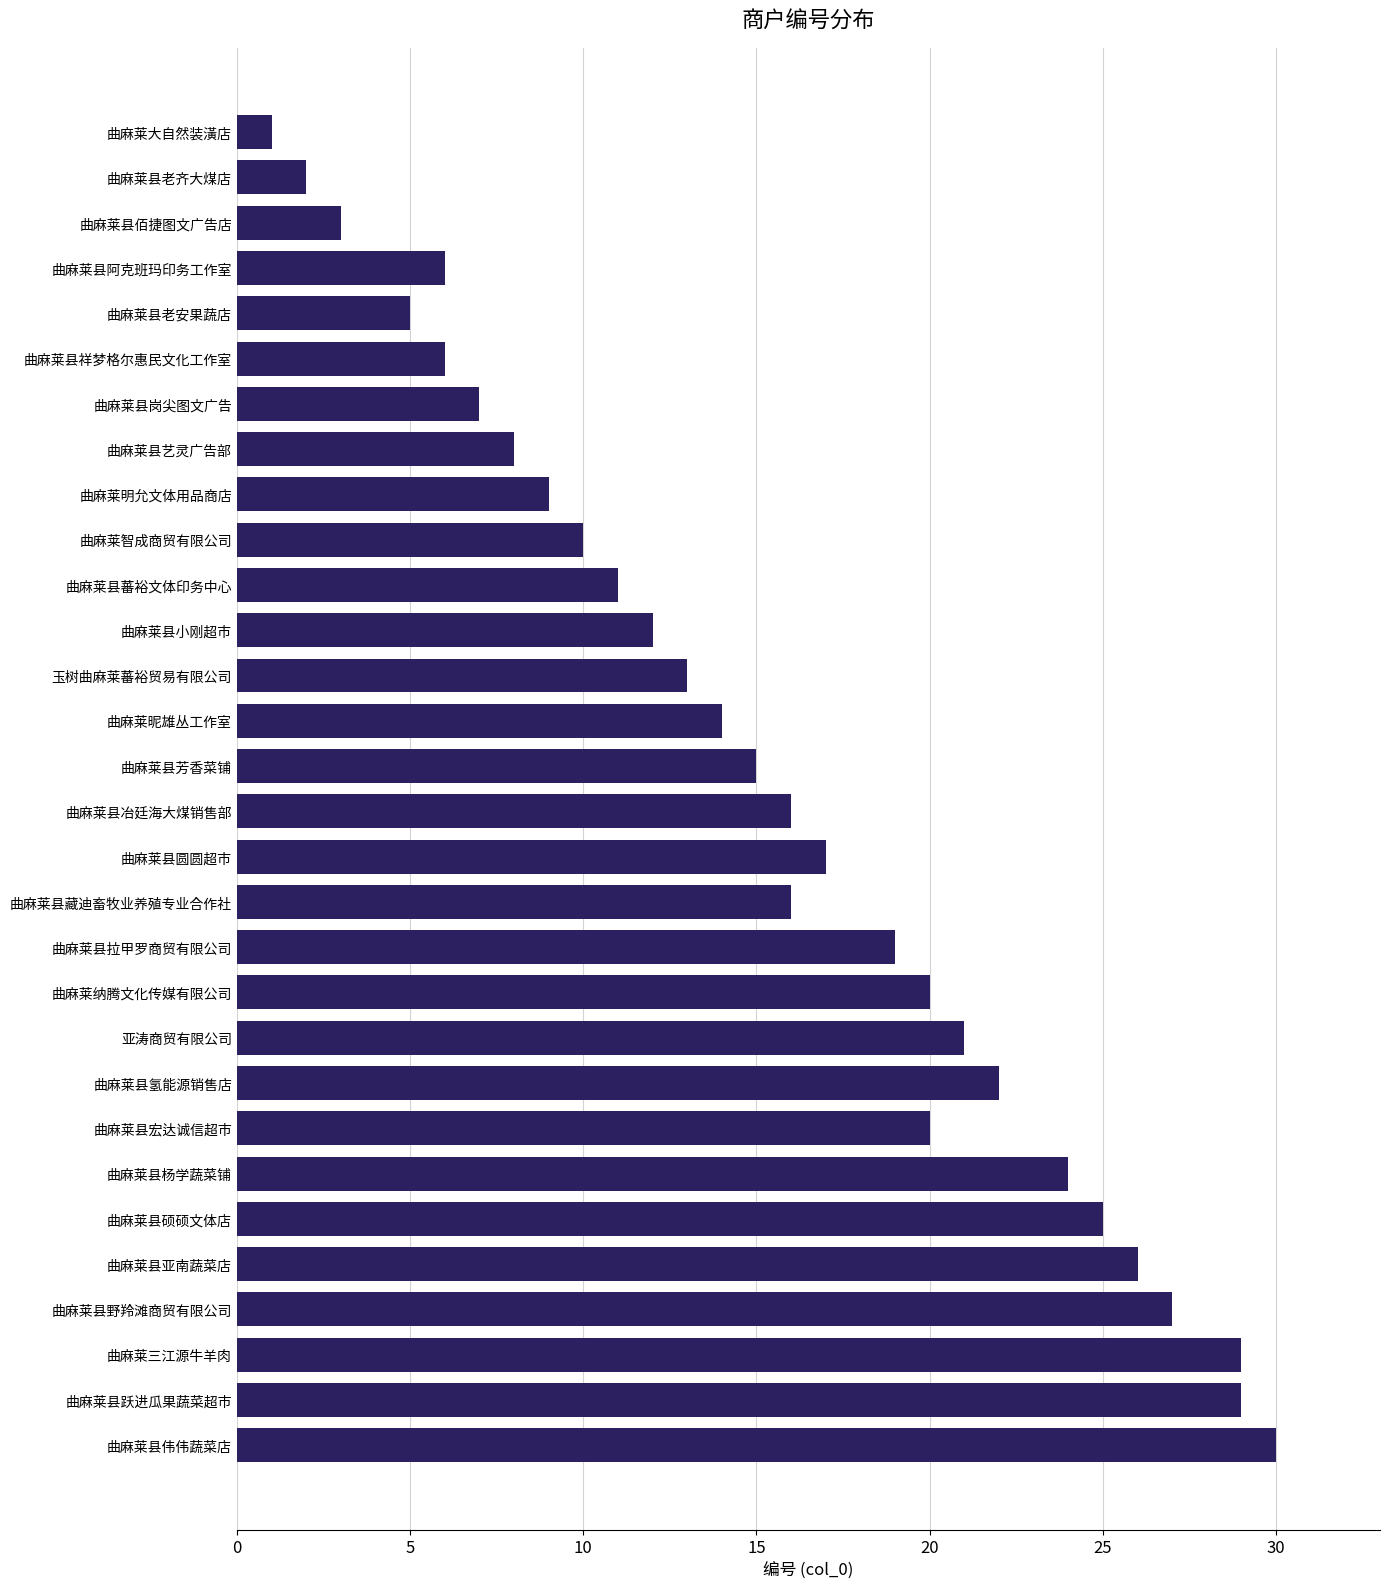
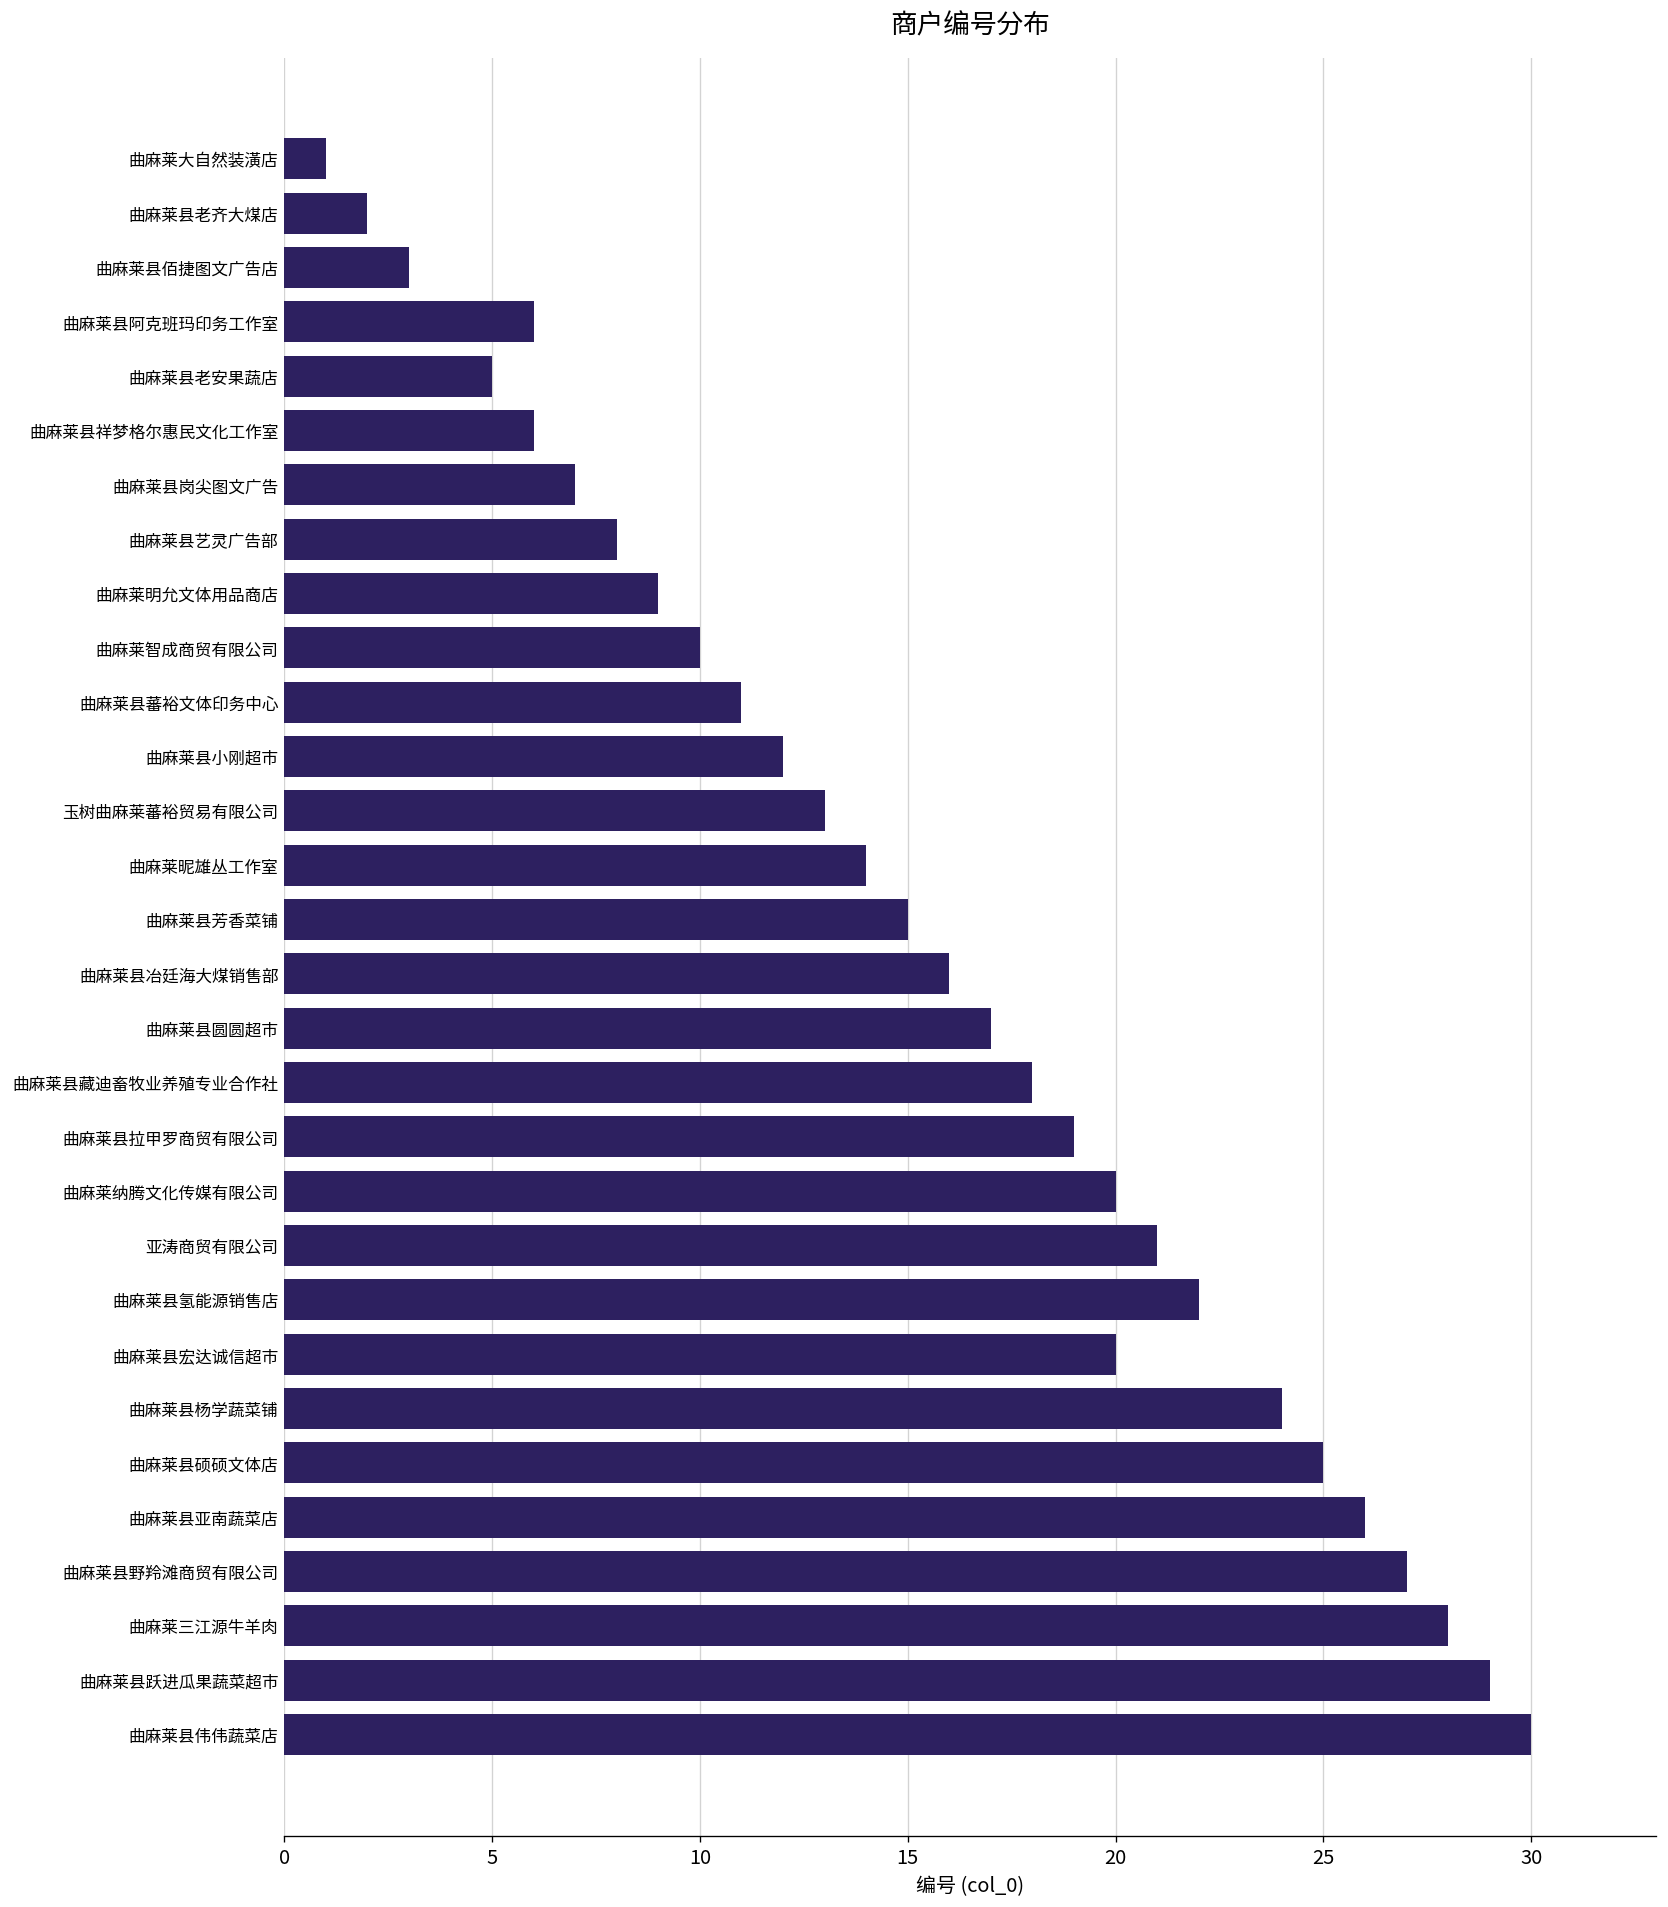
  {
    "曲麻莱大自然装潢店": 1,
    "曲麻莱县老齐大煤店": 2,
    "曲麻莱县佰捷图文广告店": 3,
    "曲麻莱县阿克班玛印务工作室": 6,
    "曲麻莱县老安果蔬店": 5,
    "曲麻莱县祥梦格尔惠民文化工作室": 6,
    "曲麻莱县岗尖图文广告": 7,
    "曲麻莱县艺灵广告部": 8,
    "曲麻莱明允文体用品商店": 9,
    "曲麻莱智成商贸有限公司": 10,
    "曲麻莱县蕃裕文体印务中心": 11,
    "曲麻莱县小刚超市": 12,
    "玉树曲麻莱蕃裕贸易有限公司": 13,
    "曲麻莱昵雄丛工作室": 14,
    "曲麻莱县芳香菜铺": 15,
    "曲麻莱县冶廷海大煤销售部": 16,
    "曲麻莱县圆圆超市": 17,
-   "曲麻莱县藏迪畜牧业养殖专业合作社": 16,
+   "曲麻莱县藏迪畜牧业养殖专业合作社": 18,
    "曲麻莱县拉甲罗商贸有限公司": 19,
    "曲麻莱纳腾文化传媒有限公司": 20,
    "亚涛商贸有限公司": 21,
    "曲麻莱县氢能源销售店": 22,
    "曲麻莱县宏达诚信超市": 20,
    "曲麻莱县杨学蔬菜铺": 24,
    "曲麻莱县硕硕文体店": 25,
    "曲麻莱县亚南蔬菜店": 26,
    "曲麻莱县野羚滩商贸有限公司": 27,
-   "曲麻莱三江源牛羊肉": 29,
+   "曲麻莱三江源牛羊肉": 28,
    "曲麻莱县跃进瓜果蔬菜超市": 29,
    "曲麻莱县伟伟蔬菜店": 30
  }
